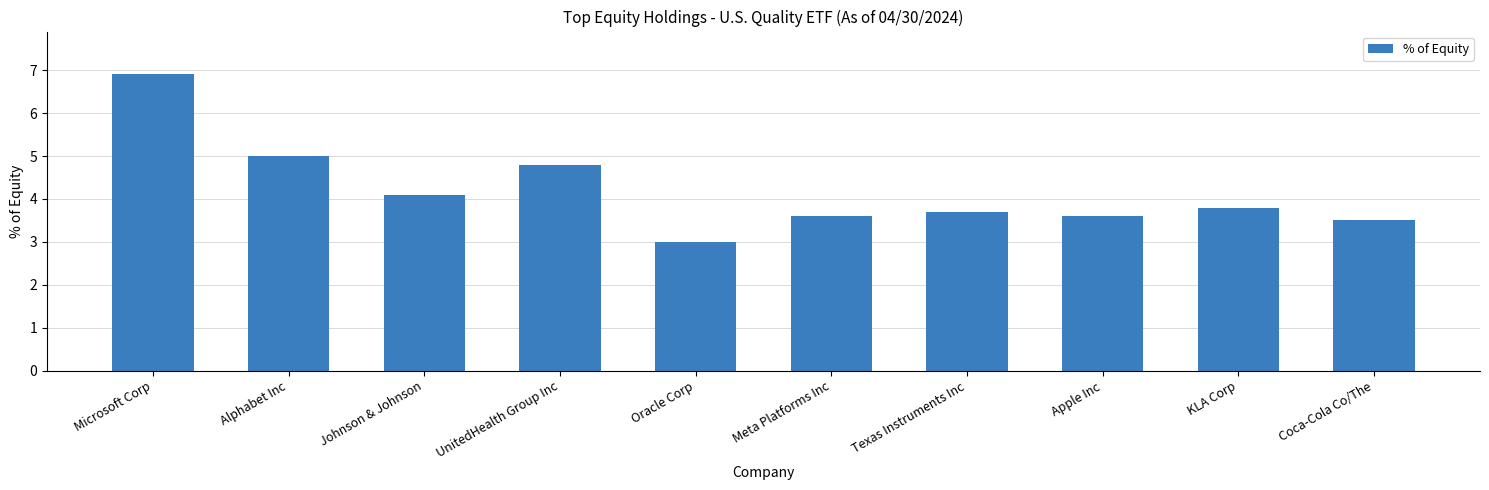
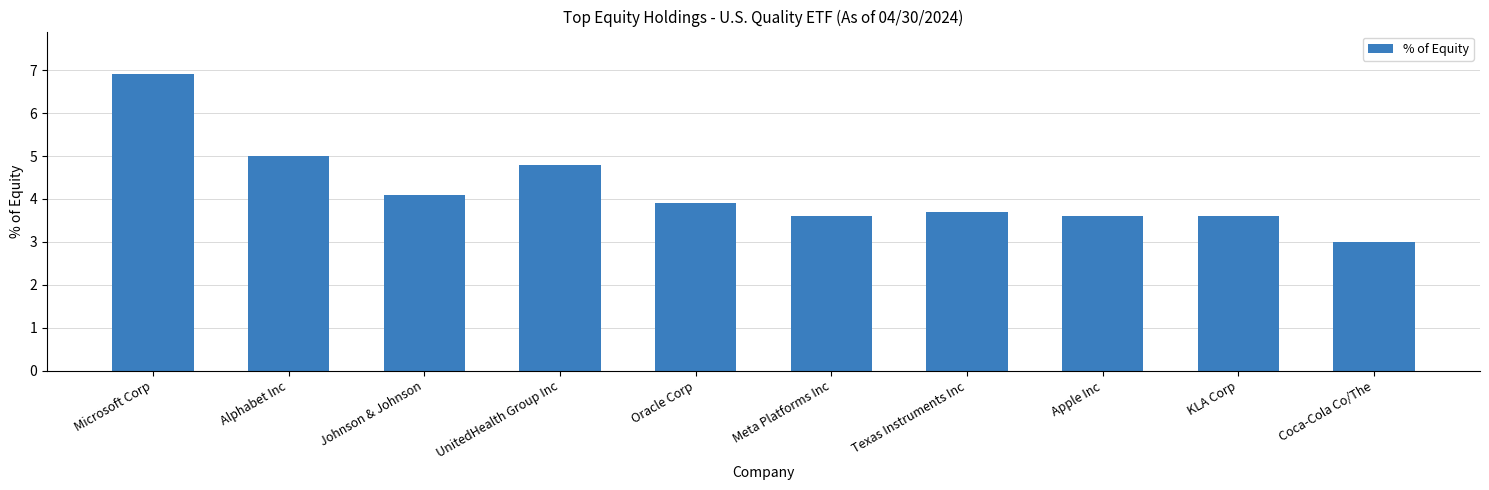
  {
    "Microsoft Corp": 6.9,
    "Alphabet Inc": 5.0,
    "Johnson & Johnson": 4.1,
    "UnitedHealth Group Inc": 4.8,
-   "Oracle Corp": 3.0,
+   "Oracle Corp": 3.9,
    "Meta Platforms Inc": 3.6,
    "Texas Instruments Inc": 3.7,
    "Apple Inc": 3.6,
-   "KLA Corp": 3.8,
-   "Coca-Cola Co/The": 3.5
+   "KLA Corp": 3.6,
+   "Coca-Cola Co/The": 3.0
  }
